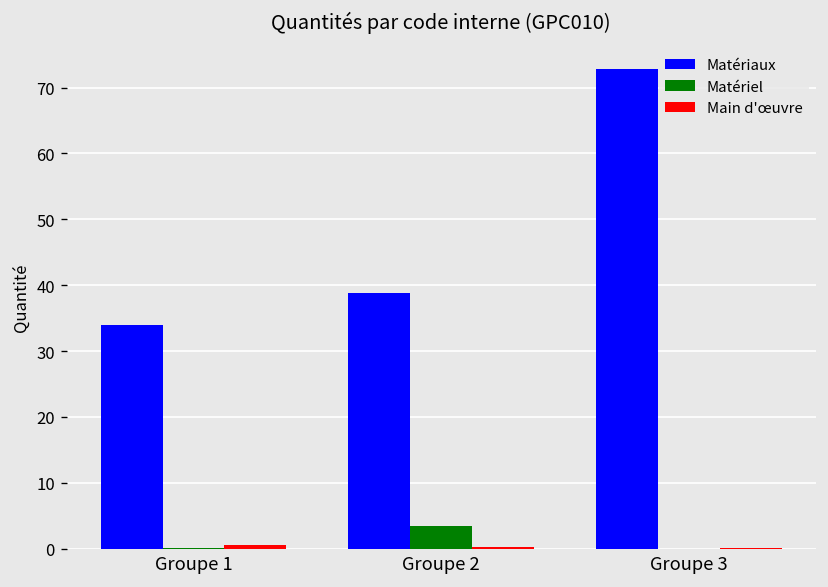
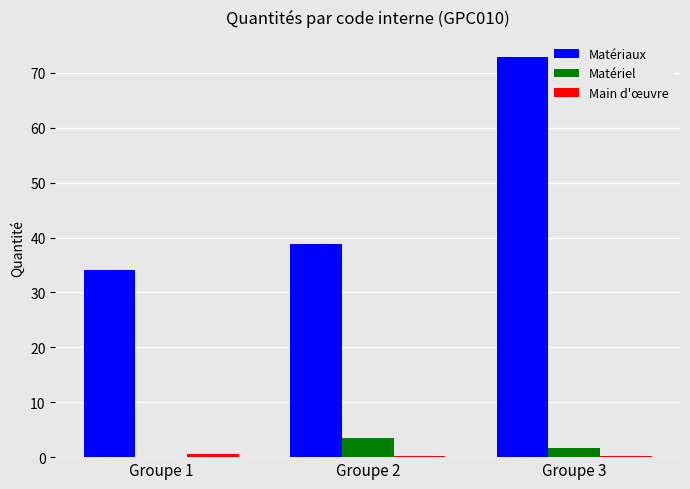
  {
    "Matériaux": {
      "Groupe 1": 34,
      "Groupe 2": 39,
      "Groupe 3": 73
    },
    "Matériel": {
      "Groupe 2": 4,
-     "Groupe 3": 0
+     "Groupe 3": 2
    },
    "Main d'œuvre": {
      "Groupe 1": 1
    }
  }
